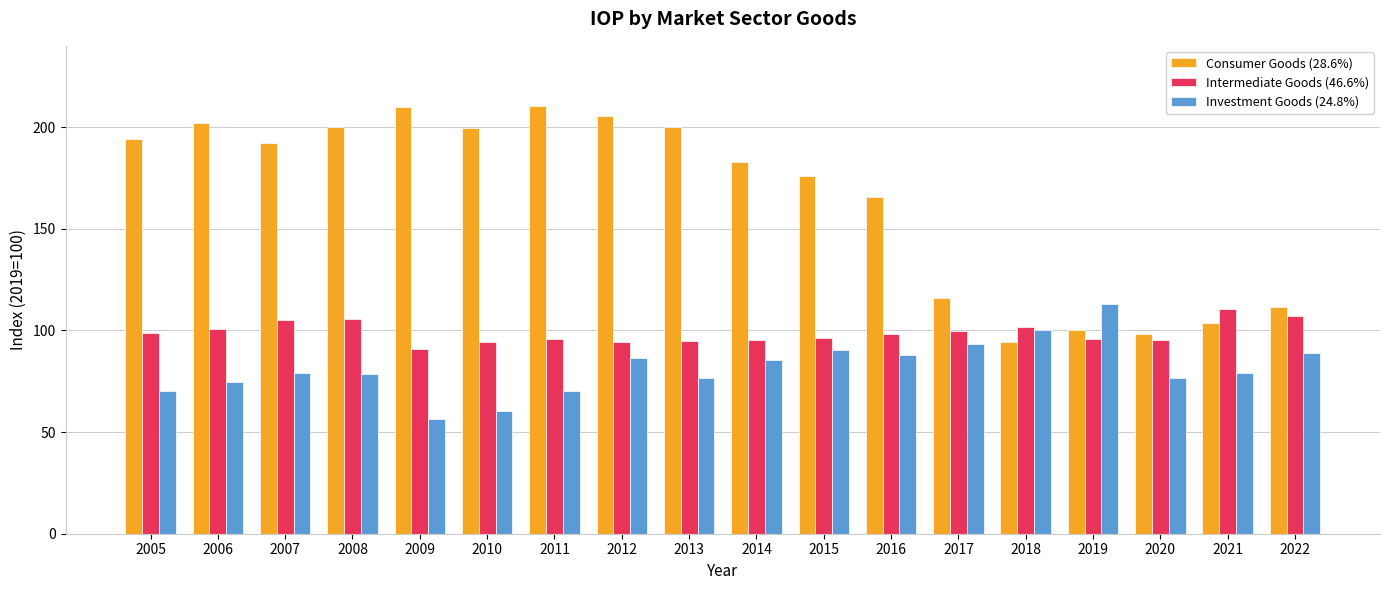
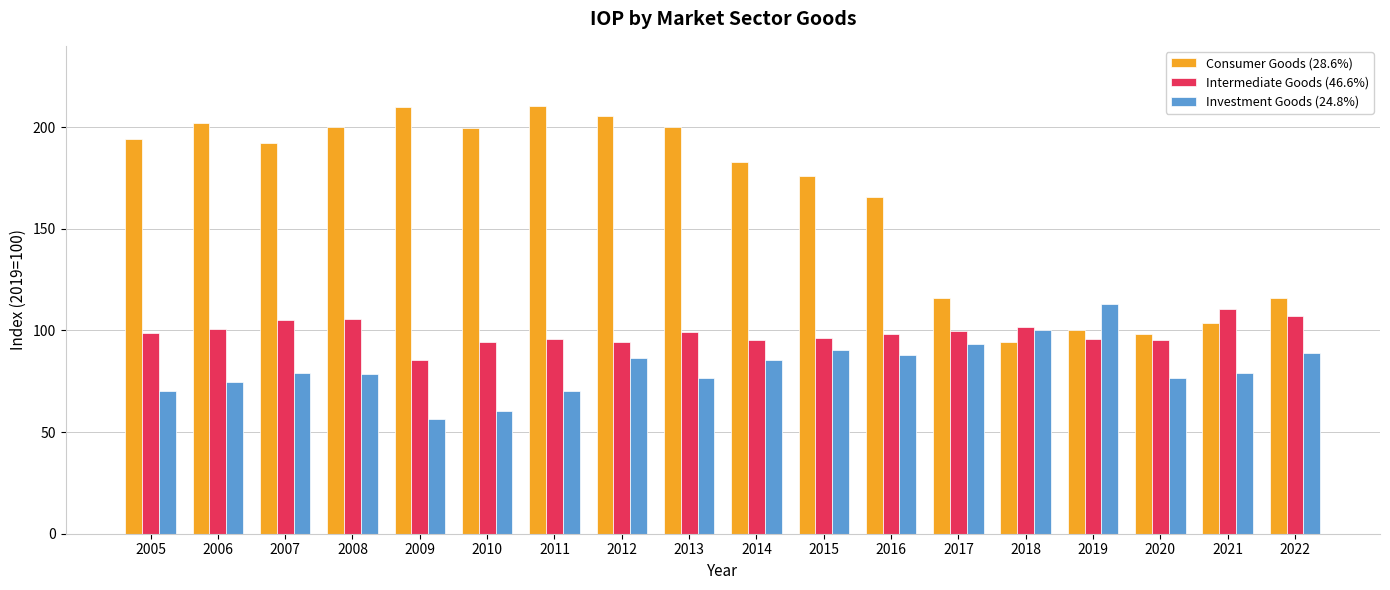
  {
    "Consumer Goods (28.6%)": {
      "2005": 194,
      "2006": 202,
      "2007": 192,
      "2008": 200,
      "2009": 210,
      "2010": 200,
      "2011": 211,
      "2012": 205,
      "2013": 200,
      "2014": 183,
      "2015": 176,
      "2016": 166,
      "2017": 116,
      "2018": 94,
      "2019": 100,
      "2020": 98,
      "2021": 104,
-     "2022": 111
+     "2022": 116
    },
    "Intermediate Goods (46.6%)": {
      "2005": 99,
      "2006": 101,
      "2007": 105,
      "2008": 106,
-     "2009": 91,
+     "2009": 86,
      "2010": 95,
      "2011": 96,
      "2012": 94,
-     "2013": 95,
+     "2013": 99,
      "2014": 95,
      "2015": 96,
      "2016": 98,
      "2017": 100,
      "2018": 102,
      "2019": 96,
      "2020": 96,
      "2021": 110,
      "2022": 107
    },
    "Investment Goods (24.8%)": {
      "2005": 70,
      "2006": 75,
      "2007": 79,
      "2008": 79,
      "2009": 56,
      "2010": 61,
      "2011": 70,
      "2012": 87,
      "2013": 77,
      "2014": 86,
      "2015": 91,
      "2016": 88,
      "2017": 93,
      "2018": 100,
      "2019": 113,
      "2020": 77,
      "2021": 79,
      "2022": 89
    }
  }
